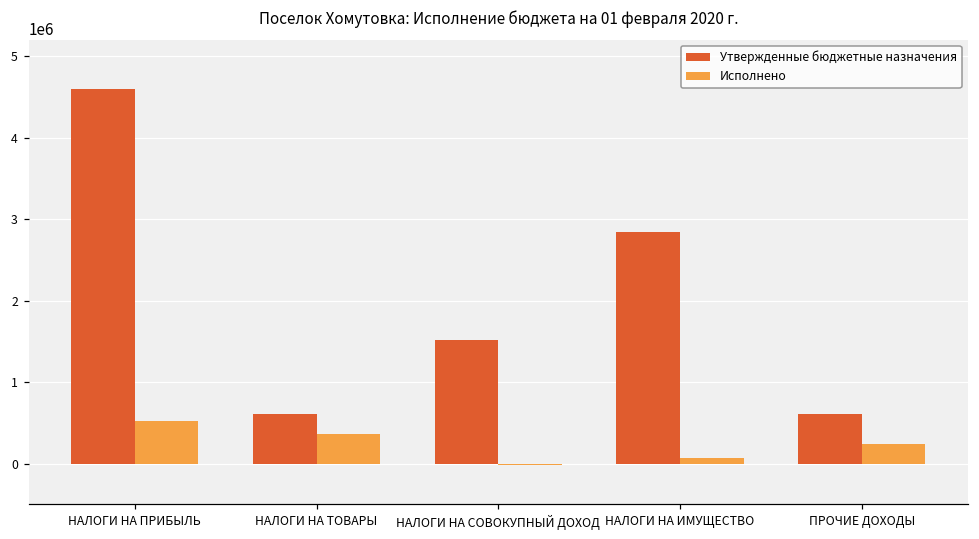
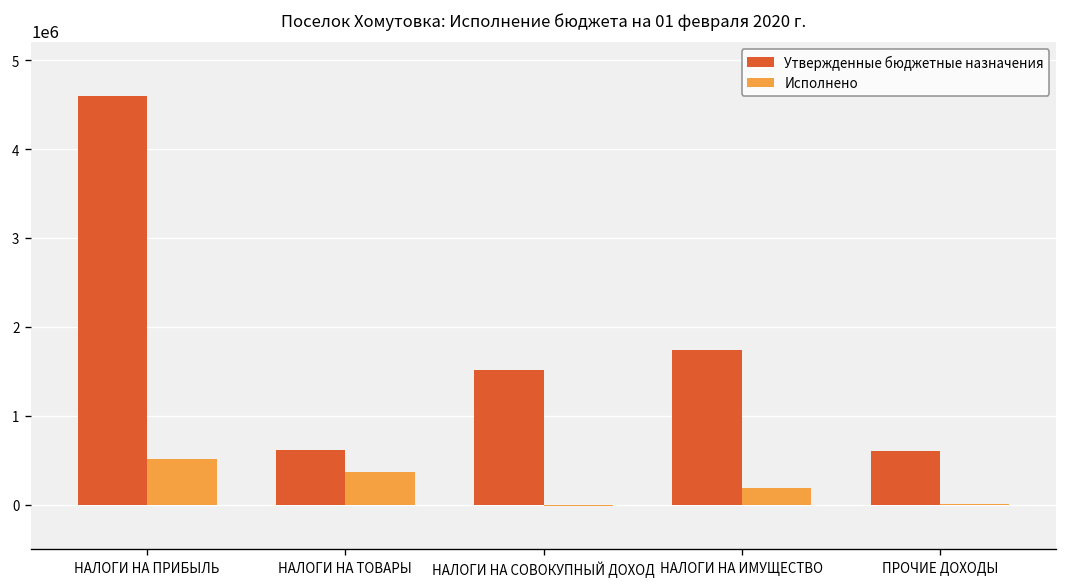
  {
    "Утвержденные бюджетные назначения": {
      "НАЛОГИ НА ПРИБЫЛЬ": 4600000,
      "НАЛОГИ НА ТОВАРЫ": 600000,
      "НАЛОГИ НА СОВОКУПНЫЙ ДОХОД": 1500000,
-     "НАЛОГИ НА ИМУЩЕСТВО": 2800000,
+     "НАЛОГИ НА ИМУЩЕСТВО": 1700000,
      "ПРОЧИЕ ДОХОДЫ": 600000
    },
    "Исполнено": {
      "НАЛОГИ НА ПРИБЫЛЬ": 500000,
      "НАЛОГИ НА ТОВАРЫ": 400000,
-     "НАЛОГИ НА ИМУЩЕСТВО": 100000,
-     "ПРОЧИЕ ДОХОДЫ": 200000
+     "НАЛОГИ НА ИМУЩЕСТВО": 200000,
+     "ПРОЧИЕ ДОХОДЫ": 0
    }
  }
